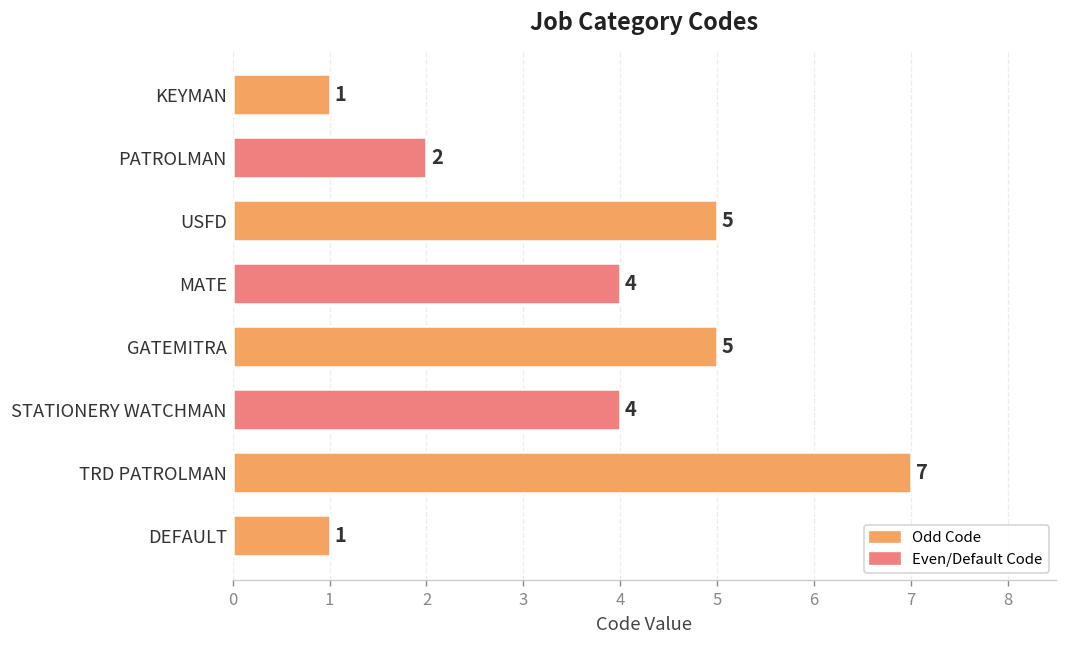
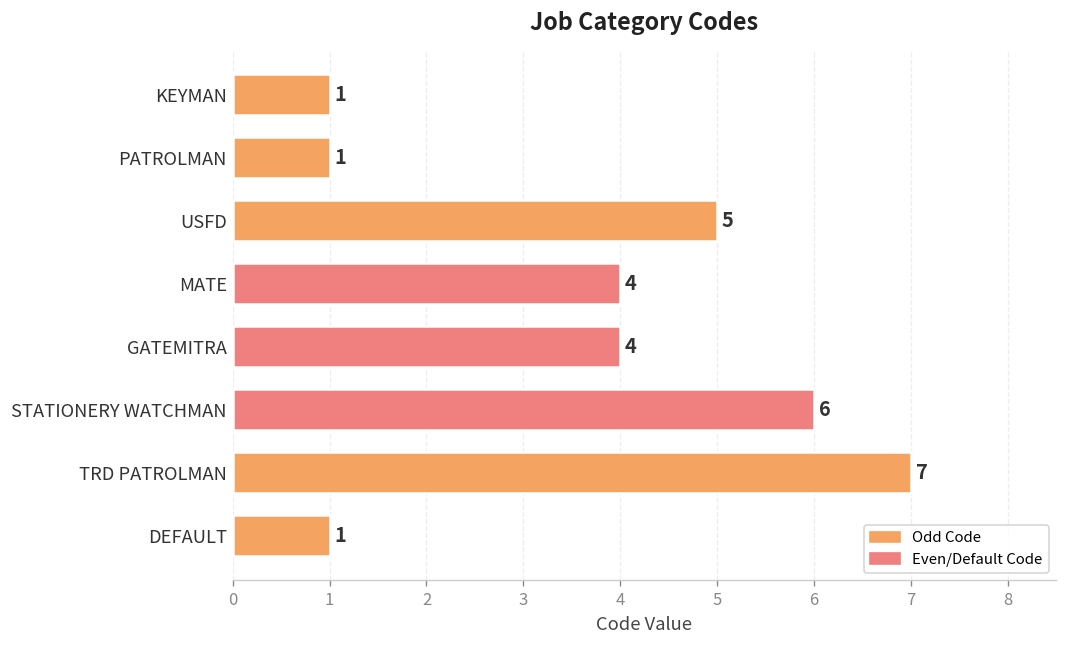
  {
    "KEYMAN": 1,
-   "PATROLMAN": 2,
+   "PATROLMAN": 1,
    "USFD": 5,
    "MATE": 4,
-   "GATEMITRA": 5,
-   "STATIONERY WATCHMAN": 4,
+   "GATEMITRA": 4,
+   "STATIONERY WATCHMAN": 6,
    "TRD PATROLMAN": 7,
    "DEFAULT": 1
  }
